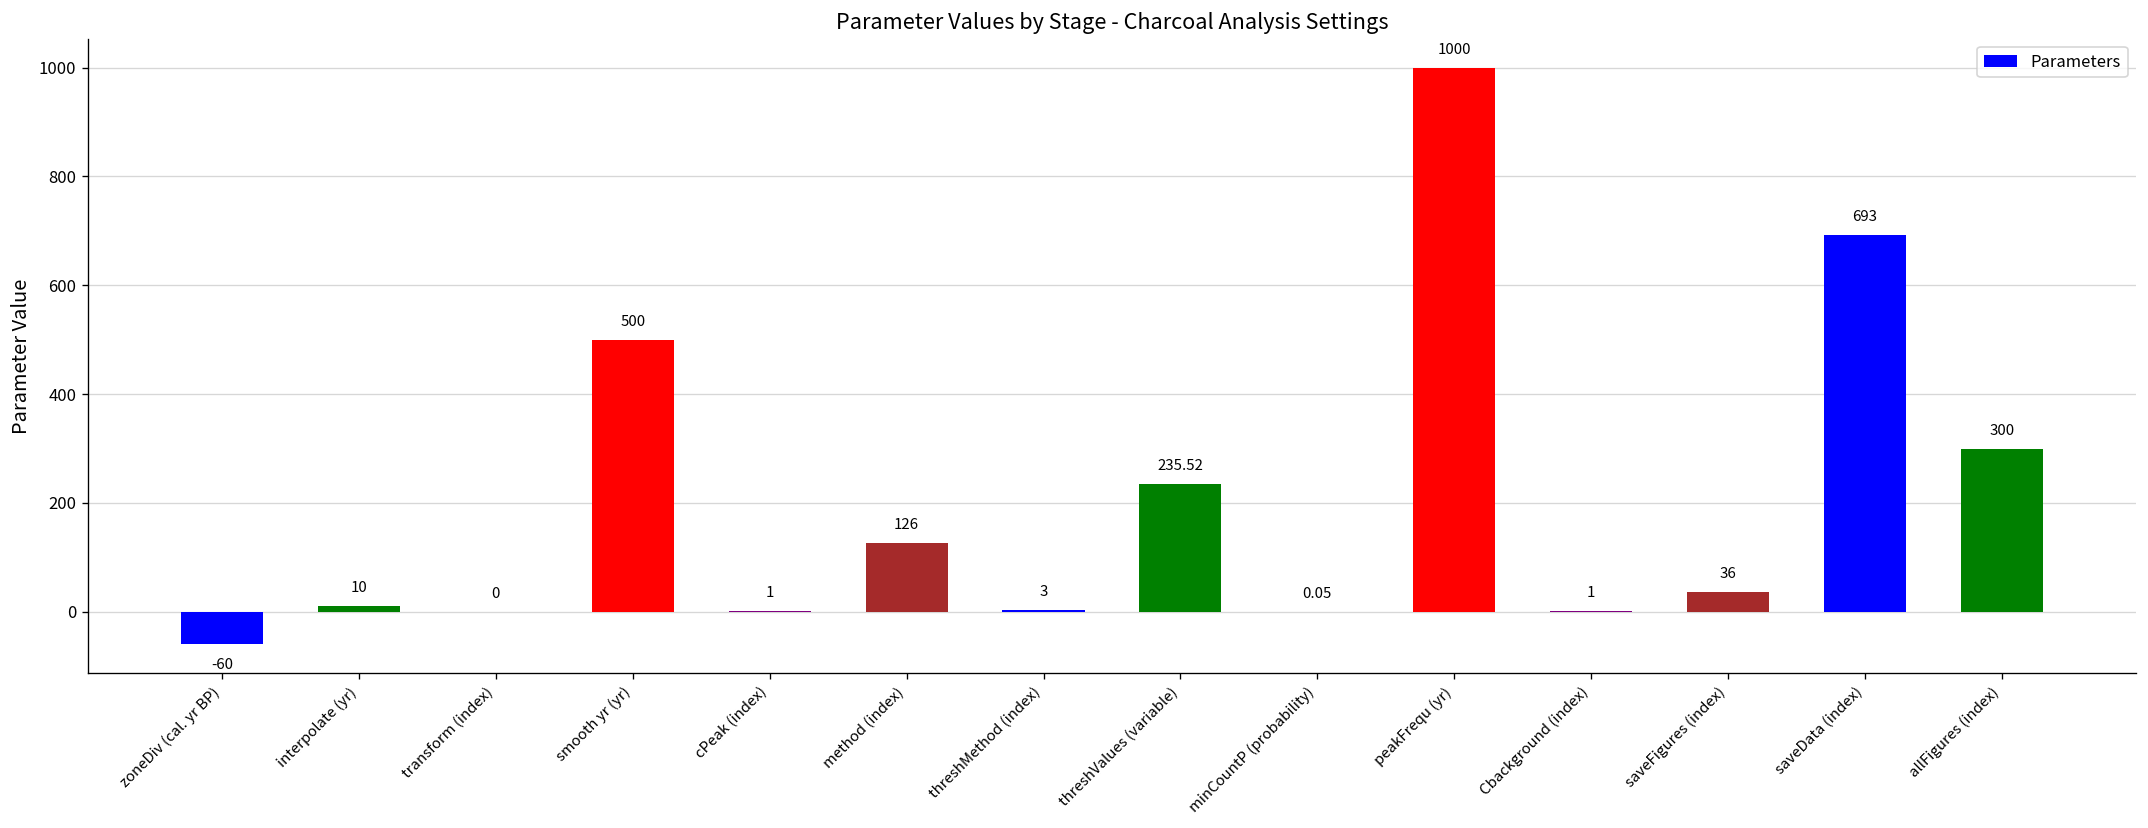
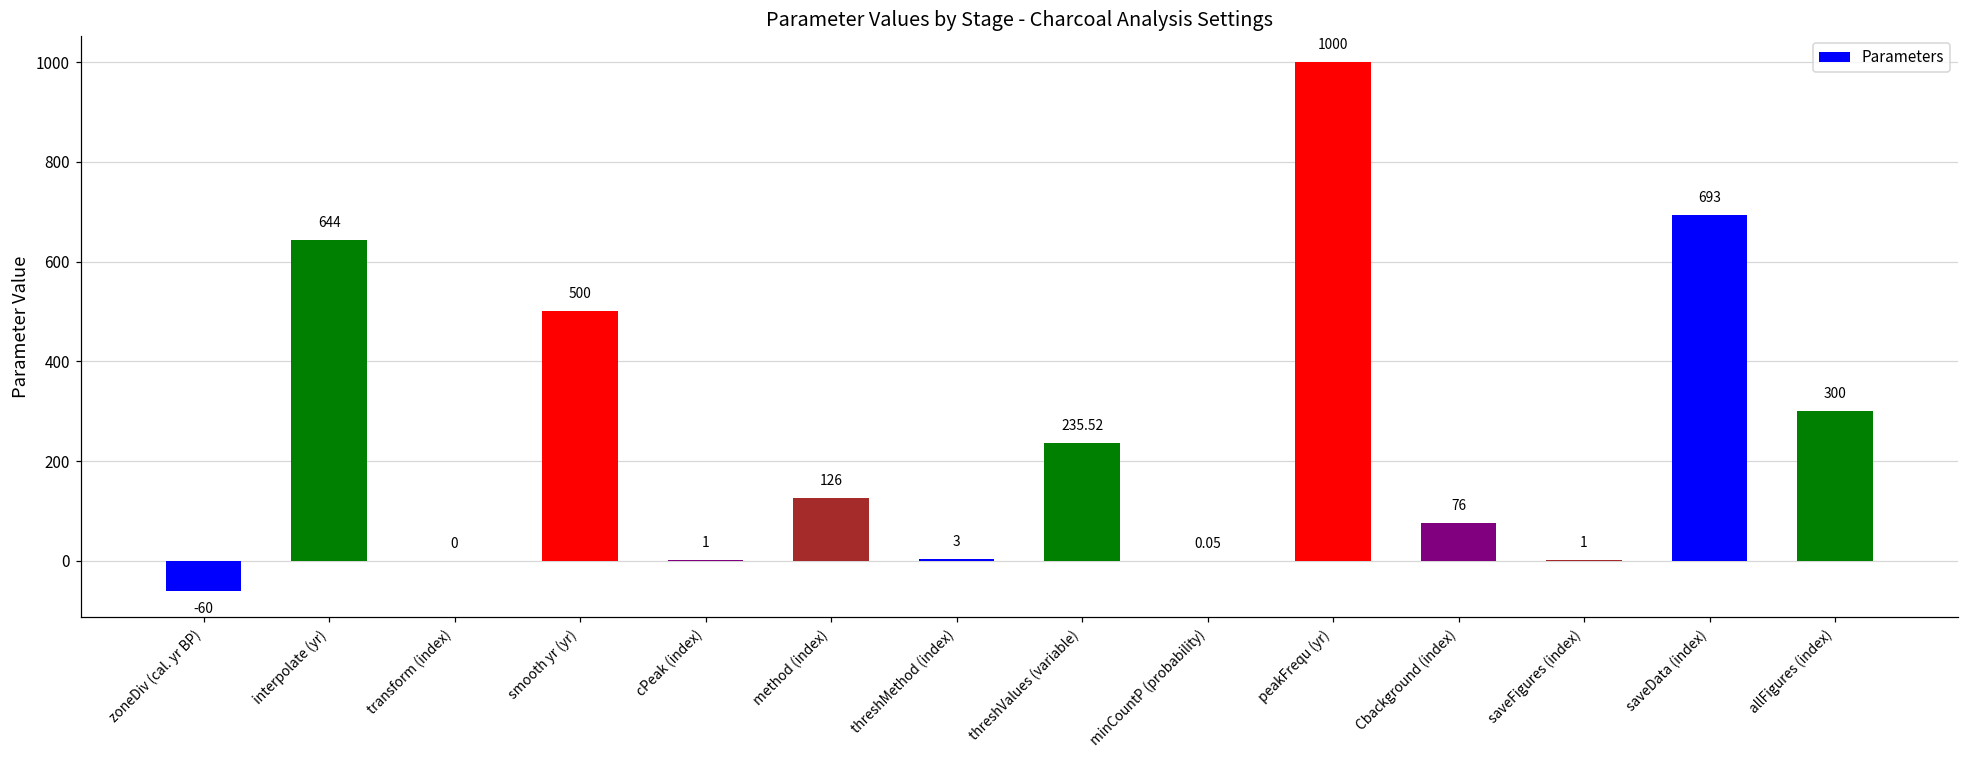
  {
    "zoneDiv (cal. yr BP)": -60,
-   "interpolate (yr)": 10,
+   "interpolate (yr)": 644,
    "transform (index)": 0,
    "smooth yr (yr)": 500,
    "cPeak (index)": 1,
    "method (index)": 126,
    "threshMethod (index)": 3,
    "threshValues (variable)": 235.52,
    "minCountP (probability)": 0.05,
    "peakFrequ (yr)": 1000,
-   "Cbackground (index)": 1,
-   "saveFigures (index)": 36,
+   "Cbackground (index)": 76,
+   "saveFigures (index)": 1,
    "saveData (index)": 693,
    "allFigures (index)": 300
  }
